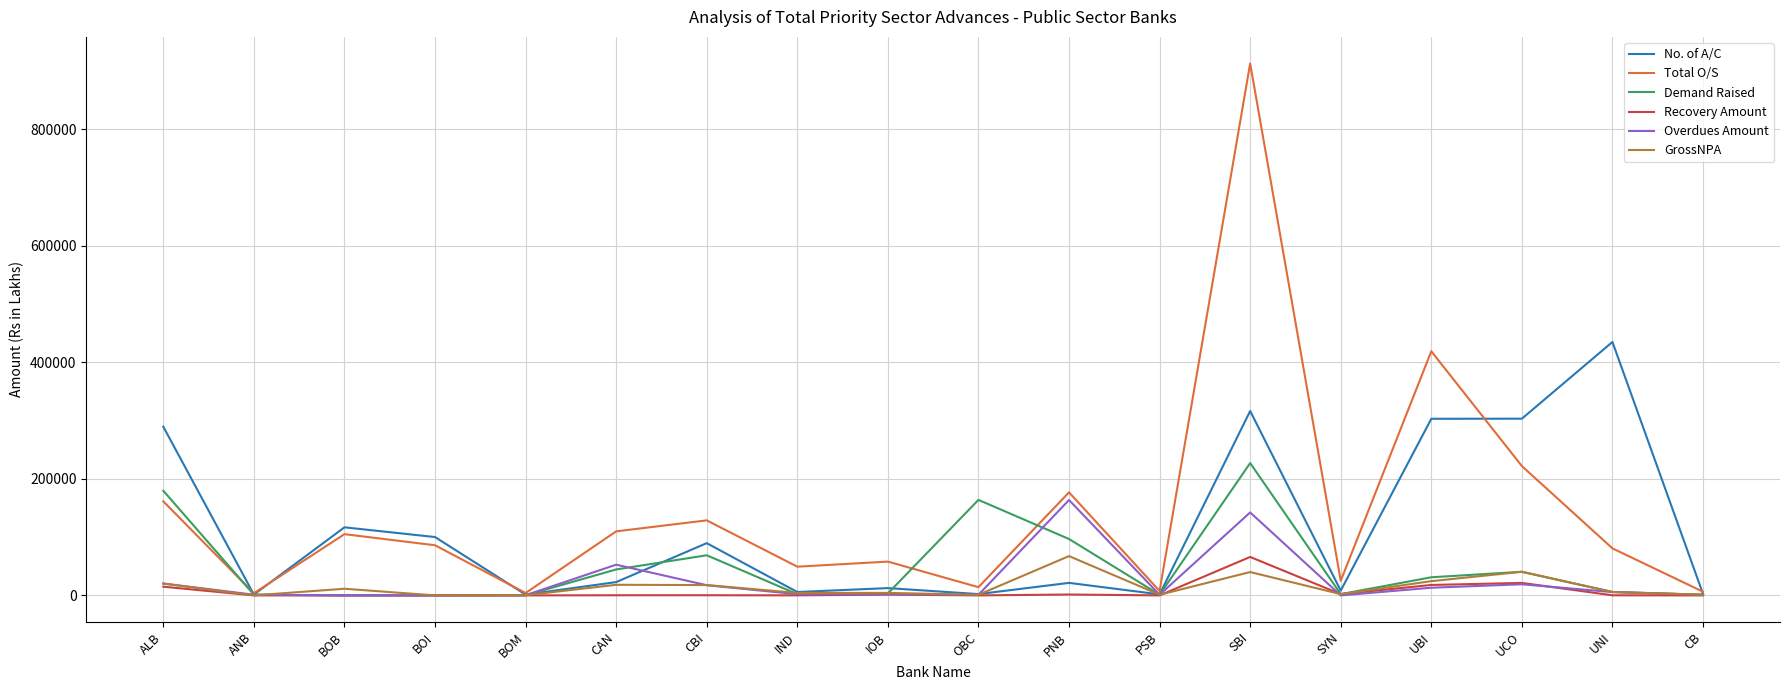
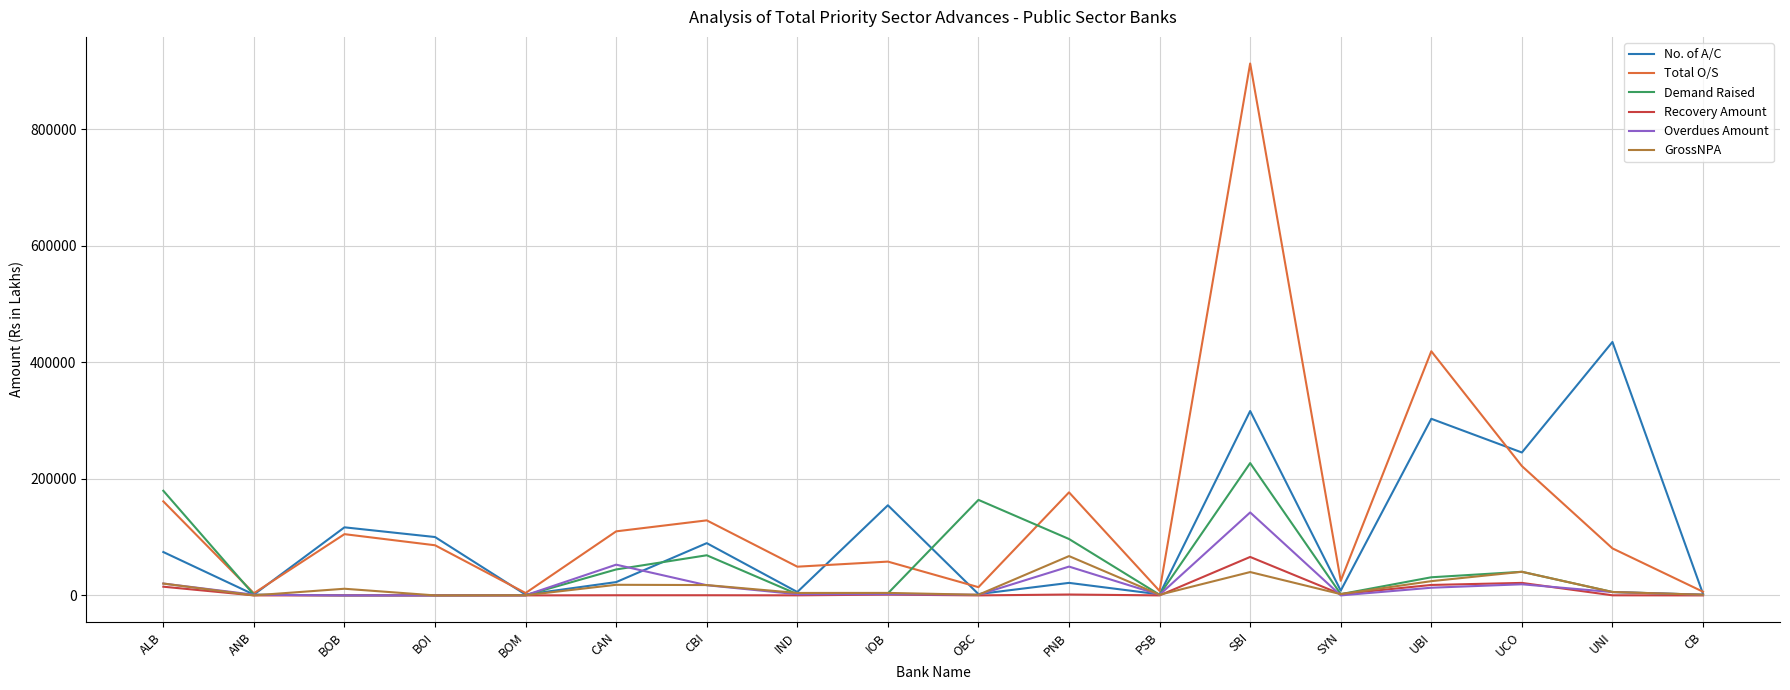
  {
    "No. of A/C": {
-     "ALB": 290000,
+     "ALB": 70000,
      "BOB": 120000,
      "BOI": 100000,
      "CAN": 20000,
      "CBI": 90000,
-     "IOB": 10000,
+     "IOB": 150000,
      "PNB": 20000,
      "SBI": 320000,
      "SYN": 10000,
      "UBI": 300000,
-     "UCO": 300000,
+     "UCO": 250000,
      "UNI": 430000
    },
    "Demand Raised": {
      "ALB": 180000,
      "CAN": 40000,
      "CBI": 70000,
      "OBC": 160000,
      "PNB": 100000,
      "SBI": 230000,
      "UBI": 30000
    },
    "Overdues Amount": {
      "CAN": 50000,
-     "PNB": 160000,
+     "PNB": 50000,
      "SBI": 140000,
      "UBI": 10000
    }
  }
